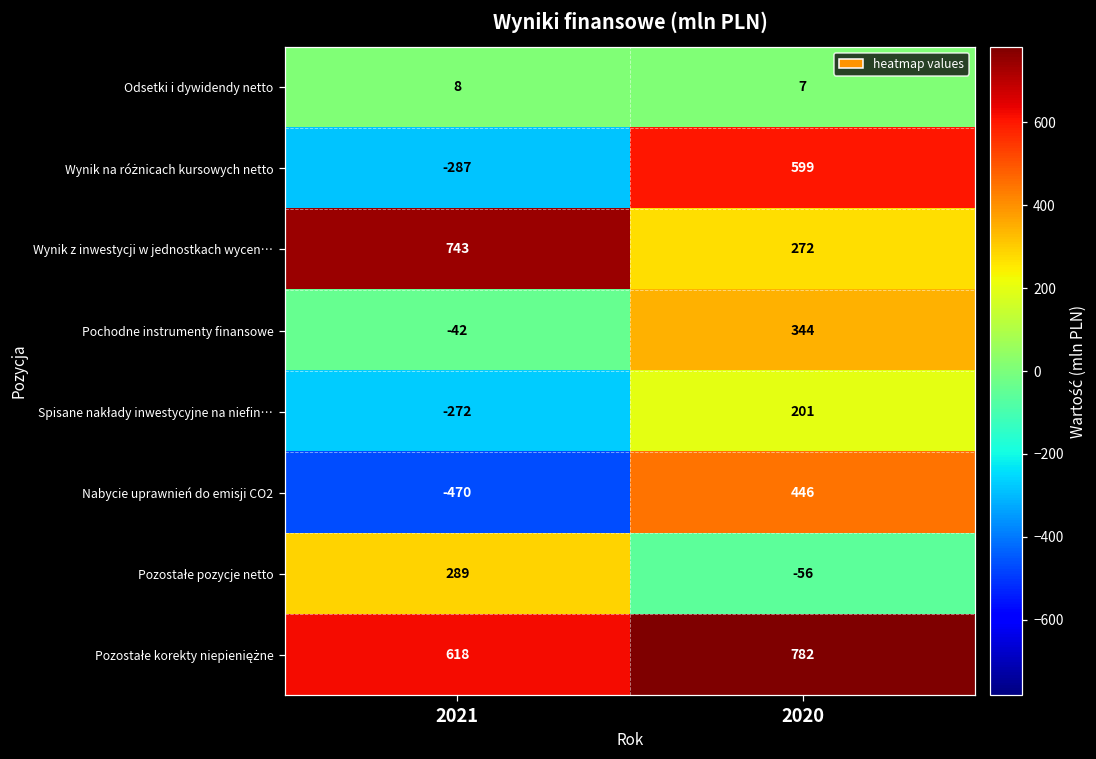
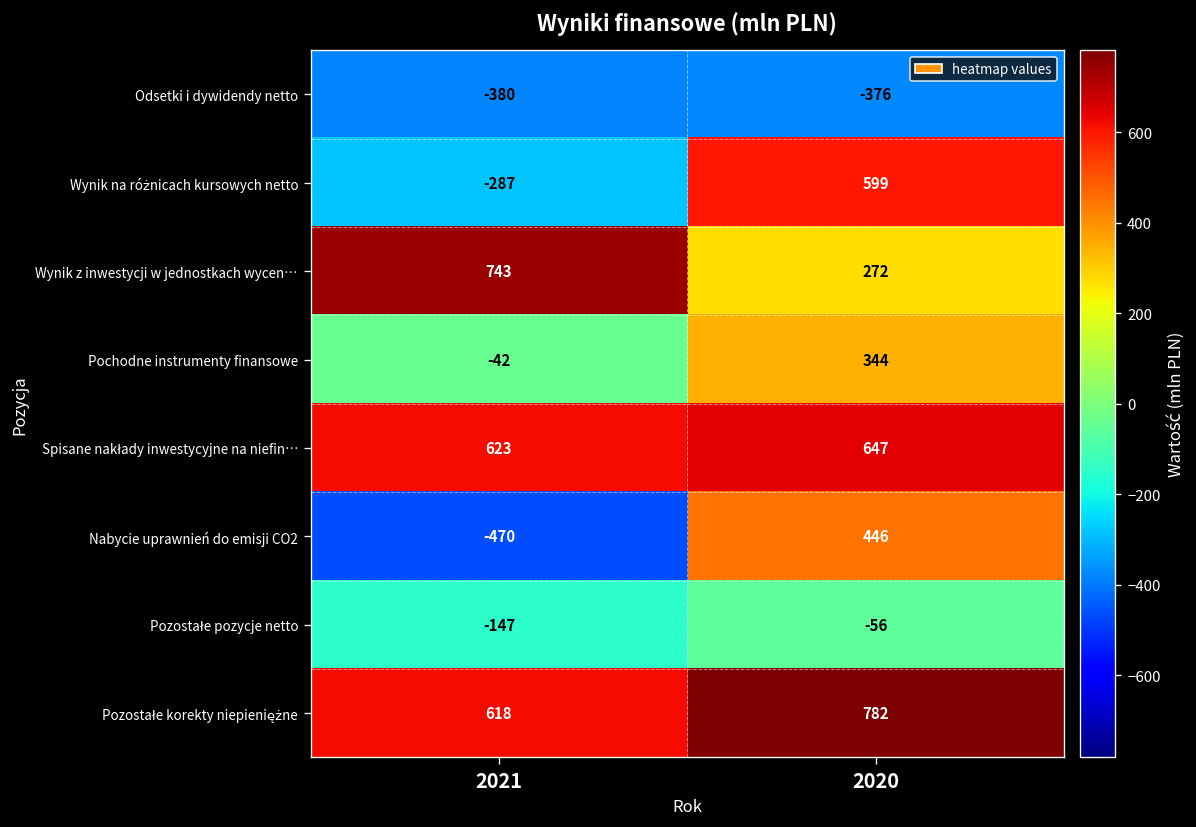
  {
    "Odsetki i dywidendy netto": {
-     "2021": 8,
-     "2020": 7
+     "2021": -380,
+     "2020": -376
    },
    "Wynik na różnicach kursowych netto": {
      "2021": -287,
      "2020": 599
    },
    "Wynik z inwestycji w jednostkach wycen…": {
      "2021": 743,
      "2020": 272
    },
    "Pochodne instrumenty finansowe": {
      "2021": -42,
      "2020": 344
    },
    "Spisane nakłady inwestycyjne na niefin…": {
-     "2021": -272,
-     "2020": 201
+     "2021": 623,
+     "2020": 647
    },
    "Nabycie uprawnień do emisji CO2": {
      "2021": -470,
      "2020": 446
    },
    "Pozostałe pozycje netto": {
-     "2021": 289,
+     "2021": -147,
      "2020": -56
    },
    "Pozostałe korekty niepieniężne": {
      "2021": 618,
      "2020": 782
    }
  }
